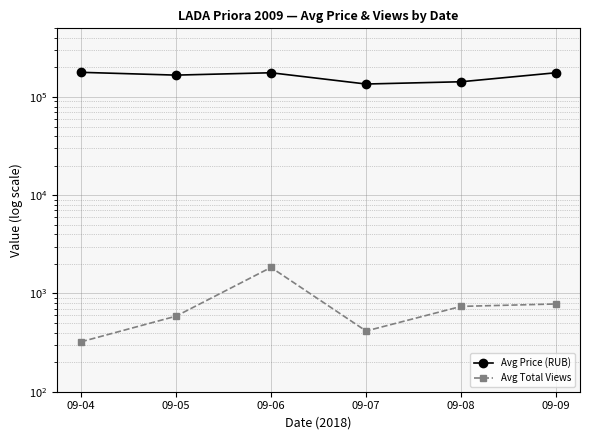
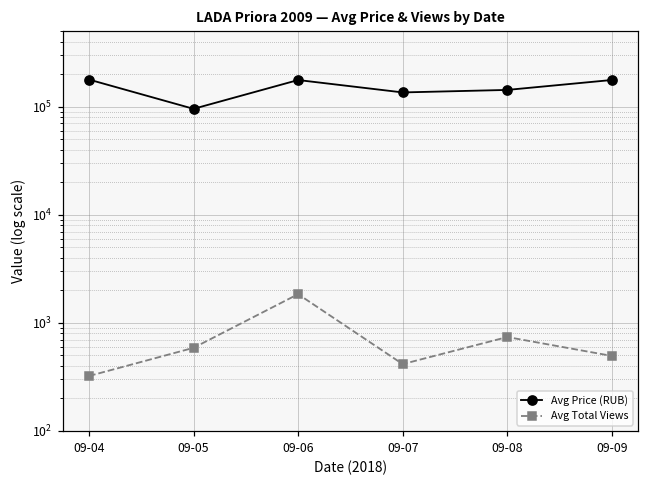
  {
    "Avg Price (RUB)": {
      "09-04": 180000,
-     "09-05": 170000,
+     "09-05": 100000,
      "09-06": 180000,
      "09-07": 140000,
      "09-08": 140000,
      "09-09": 180000
    },
    "Avg Total Views": {
      "09-04": 320,
      "09-05": 600,
      "09-06": 1800,
      "09-07": 420,
      "09-08": 700,
-     "09-09": 800
+     "09-09": 500
    }
  }
